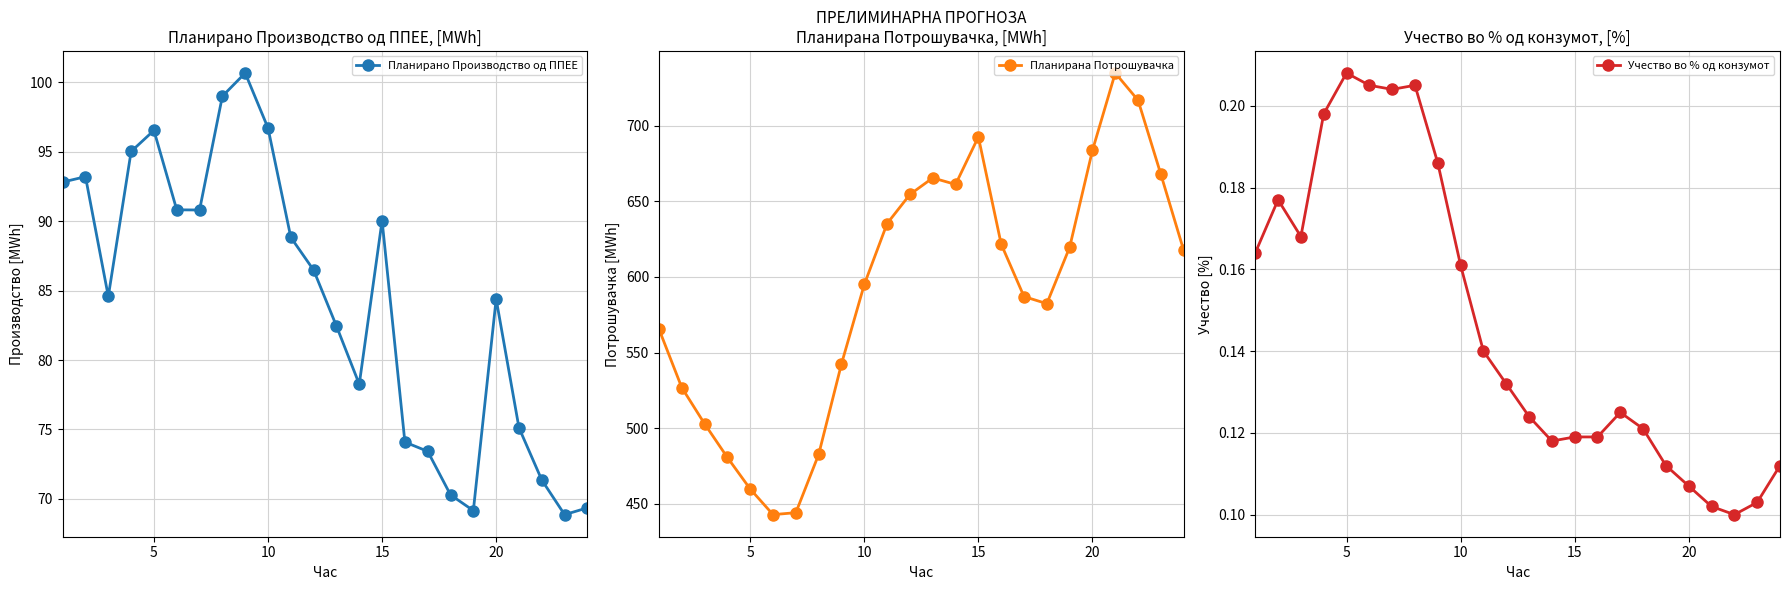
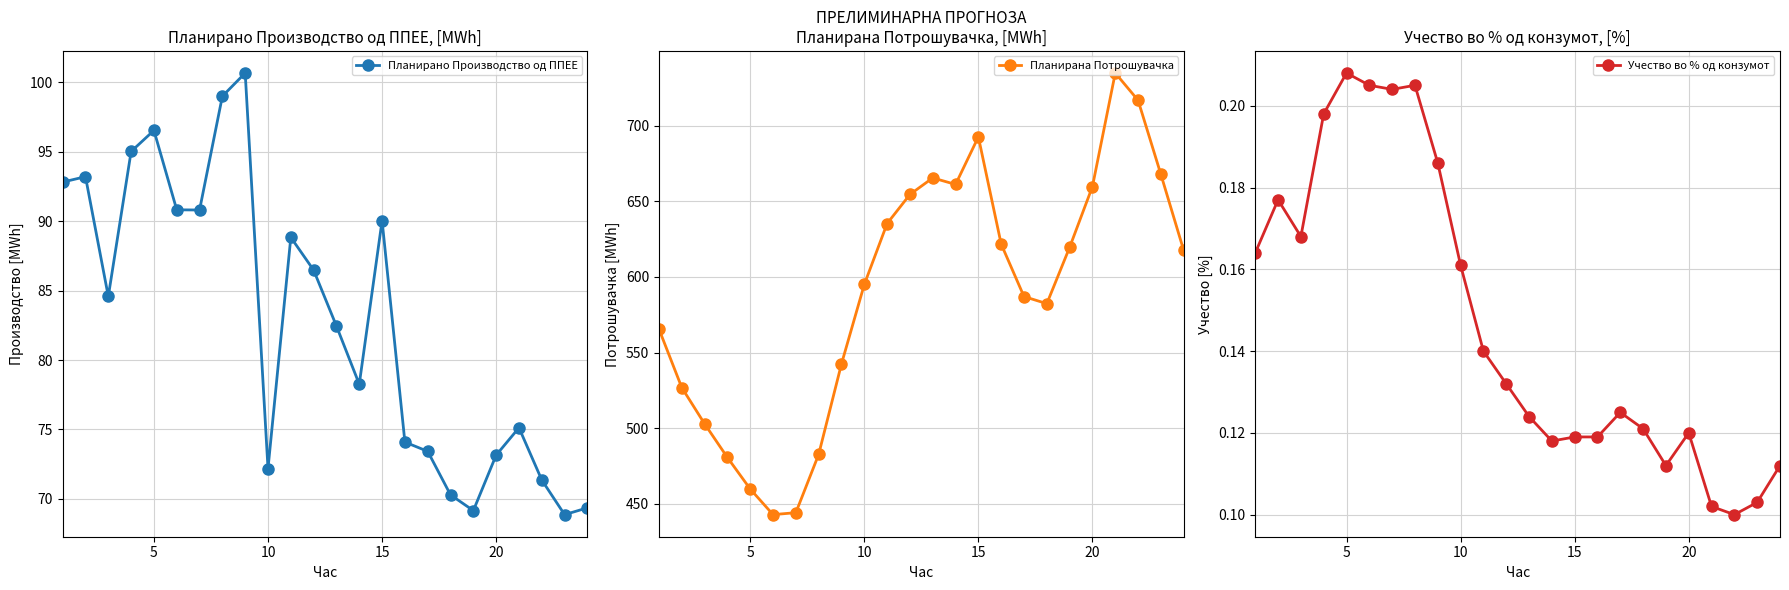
  {
    "Планирано Производство од ППЕЕ, [MWh]": {
      "5": 96.5,
-     "10": 96.7,
+     "10": 72.2,
      "15": 90.0,
-     "20": 84.4
+     "20": 73.2
    },
    "ПРЕЛИМИНАРНА ПРОГНОЗА Планирана Потрошувачка, [MWh]": {
      "5": 460,
      "10": 595,
      "15": 693,
-     "20": 684
+     "20": 660
    },
    "Учество во % од конзумот, [%]": {
      "5": 0.208,
      "10": 0.161,
      "15": 0.119,
-     "20": 0.107
+     "20": 0.120
    }
  }
